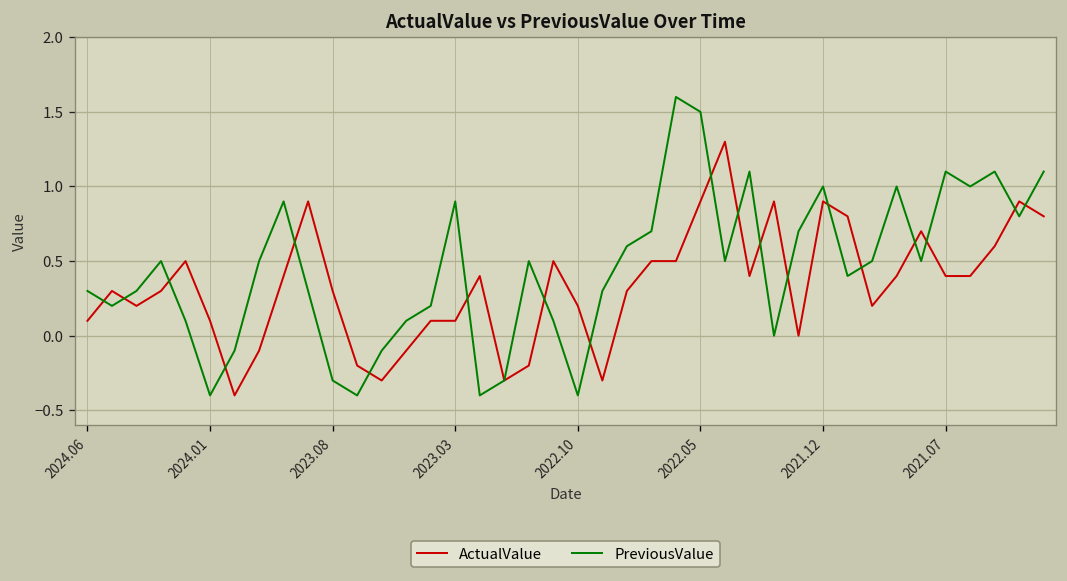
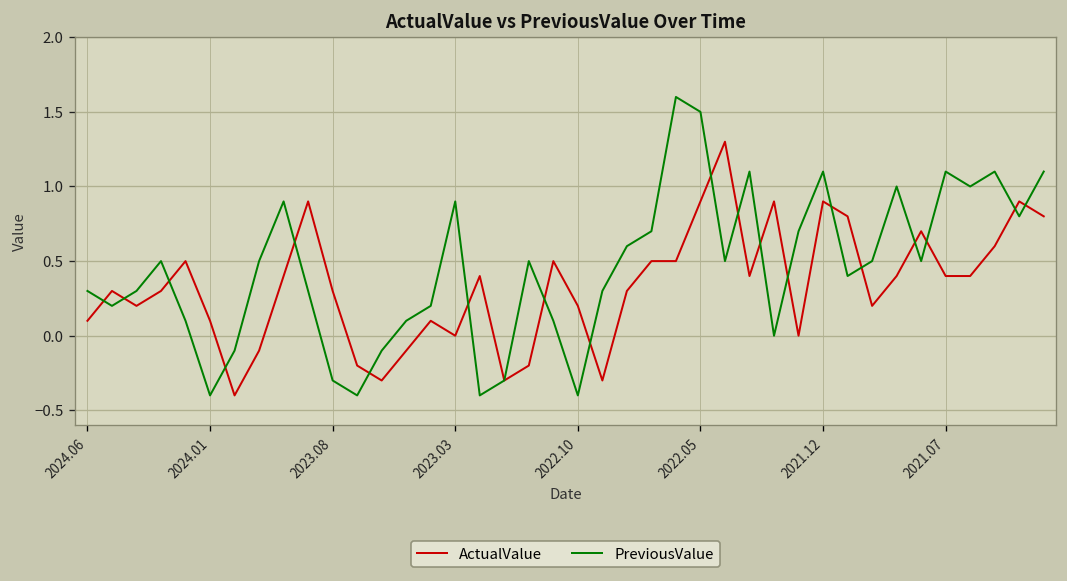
  {
    "ActualValue": {
      "2024.06": 0.1,
      "2024.01": 0.1,
      "2023.08": 0.3,
-     "2023.03": 0.1,
+     "2023.03": 0.0,
      "2022.10": 0.2,
      "2022.05": 0.9,
      "2021.12": 0.9,
      "2021.07": 0.4
    },
    "PreviousValue": {
      "2024.06": 0.3,
      "2024.01": -0.4,
      "2023.08": -0.3,
      "2023.03": 0.9,
      "2022.10": -0.4,
      "2022.05": 1.5,
-     "2021.12": 1.0,
+     "2021.12": 1.1,
      "2021.07": 1.1
    }
  }
